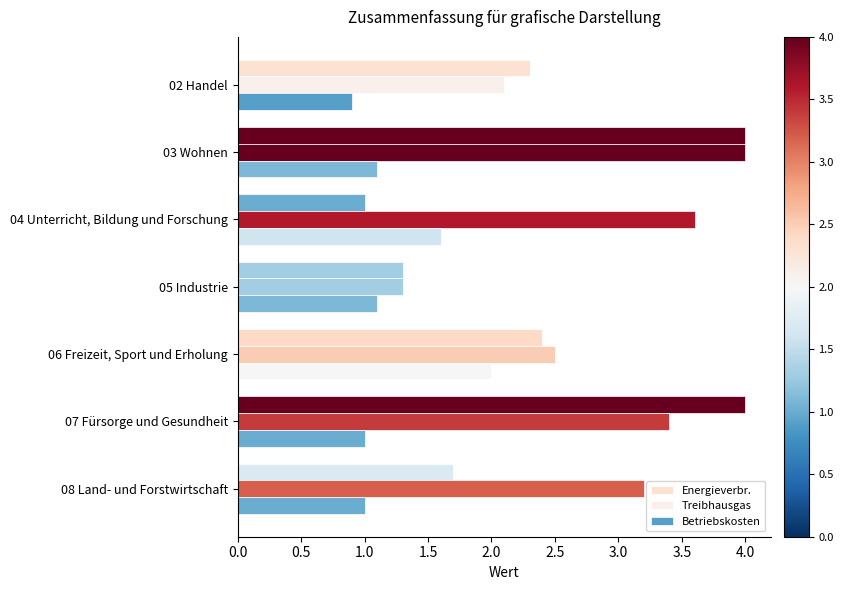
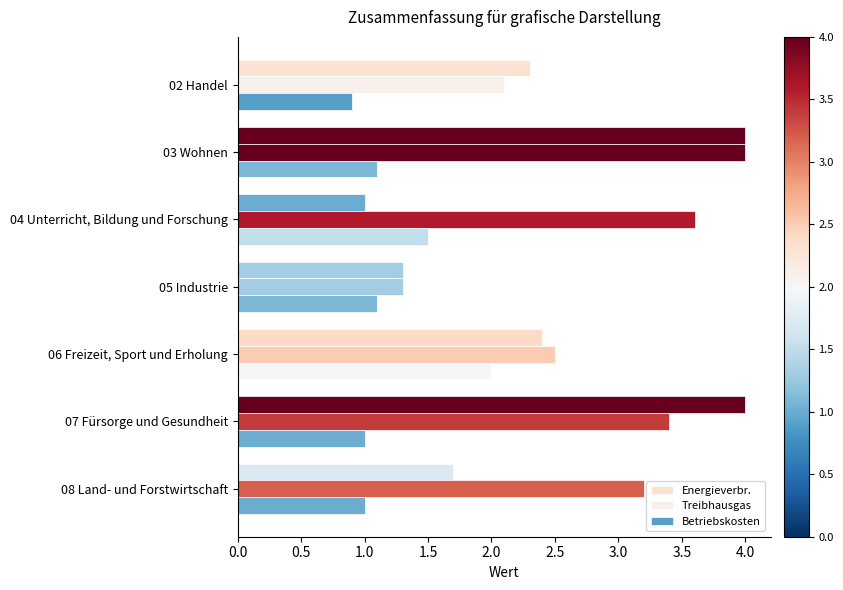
  {
    "Betriebskosten": {
      "02 Handel": 0.9,
      "03 Wohnen": 1.1,
-     "04 Unterricht, Bildung und Forschung": 1.6,
+     "04 Unterricht, Bildung und Forschung": 1.5,
      "05 Industrie": 1.1,
      "06 Freizeit, Sport und Erholung": 2.0,
      "07 Fürsorge und Gesundheit": 1.0,
      "08 Land- und Forstwirtschaft": 1.0
    }
  }
